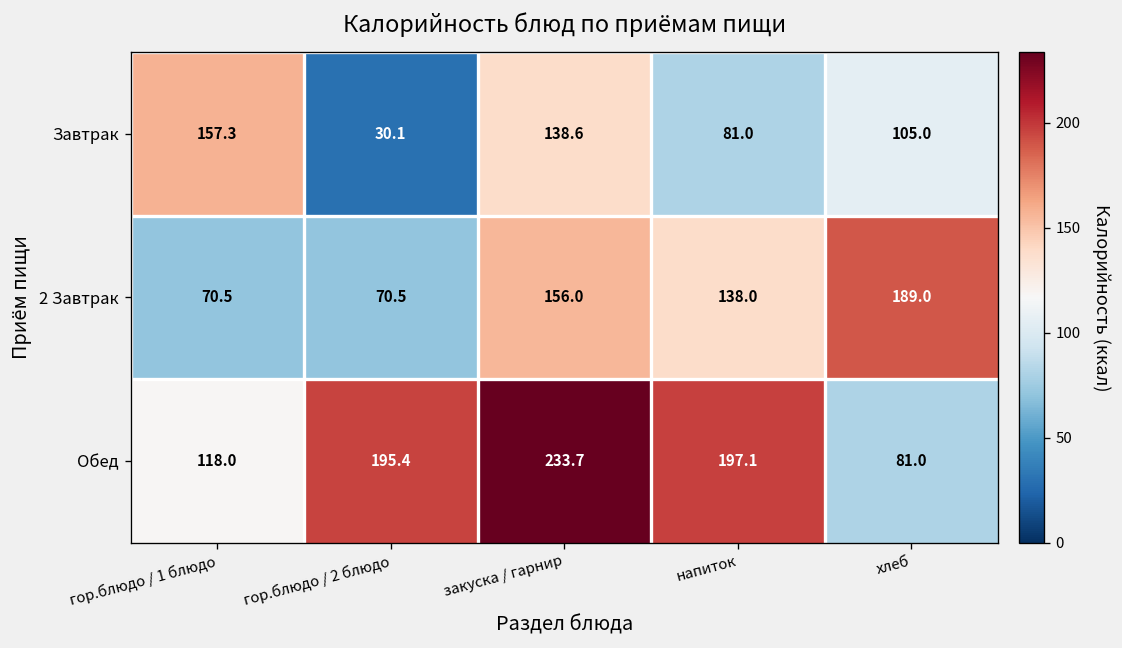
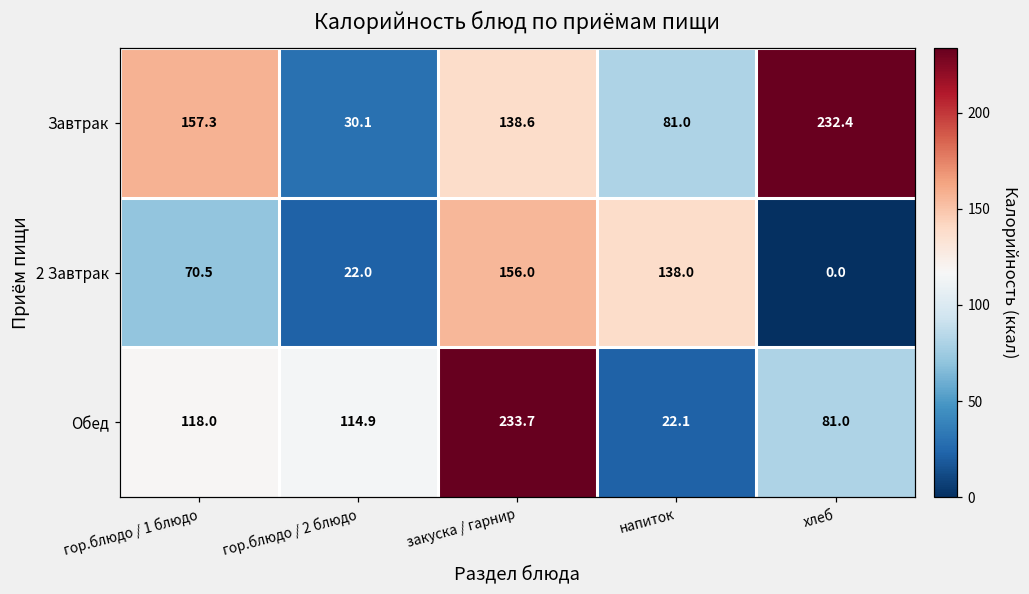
  {
    "Завтрак": {
      "гор.блюдо / 1 блюдо": 157.3,
      "гор.блюдо / 2 блюдо": 30.1,
      "закуска / гарнир": 138.6,
      "напиток": 81.0,
-     "хлеб": 105.0
+     "хлеб": 232.4
    },
    "2 Завтрак": {
      "гор.блюдо / 1 блюдо": 70.5,
-     "гор.блюдо / 2 блюдо": 70.5,
+     "гор.блюдо / 2 блюдо": 22.0,
      "закуска / гарнир": 156.0,
      "напиток": 138.0,
-     "хлеб": 189.0
+     "хлеб": 0.0
    },
    "Обед": {
      "гор.блюдо / 1 блюдо": 118.0,
-     "гор.блюдо / 2 блюдо": 195.4,
+     "гор.блюдо / 2 блюдо": 114.9,
      "закуска / гарнир": 233.7,
-     "напиток": 197.1,
+     "напиток": 22.1,
      "хлеб": 81.0
    }
  }
